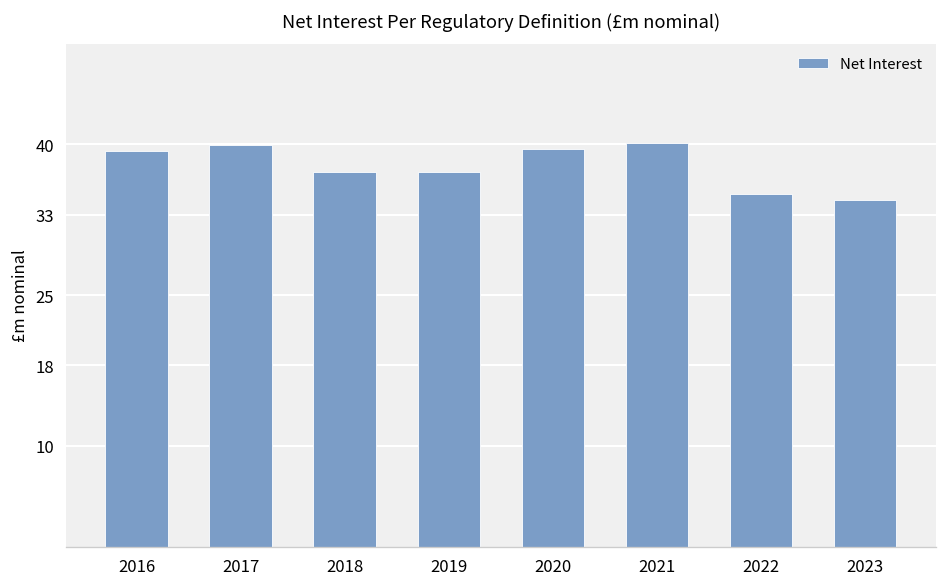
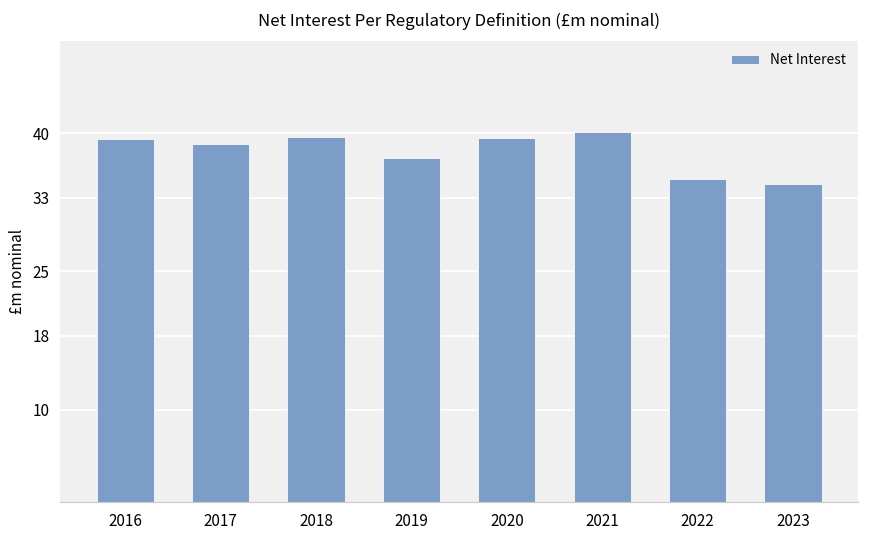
  {
    "2016": 39,
-   "2017": 40,
-   "2018": 37,
+   "2017": 39,
+   "2018": 40,
    "2019": 37,
    "2020": 39,
    "2021": 40,
    "2022": 35,
    "2023": 34
  }
